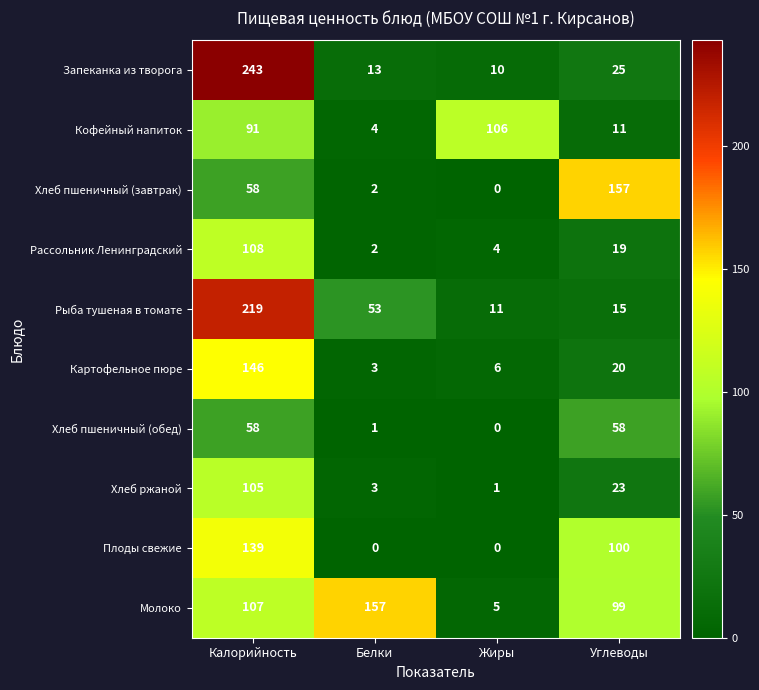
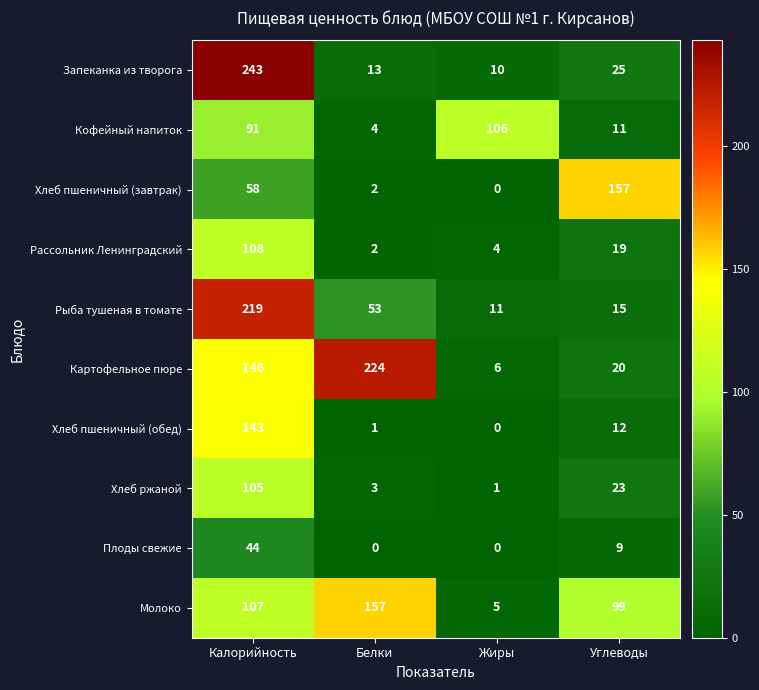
  {
    "Запеканка из творога": {
      "Калорийность": 243,
      "Белки": 13,
      "Жиры": 10,
      "Углеводы": 25
    },
    "Кофейный напиток": {
      "Калорийность": 91,
      "Белки": 4,
      "Жиры": 106,
      "Углеводы": 11
    },
    "Хлеб пшеничный (завтрак)": {
      "Калорийность": 58,
      "Белки": 2,
      "Жиры": 0,
      "Углеводы": 157
    },
    "Рассольник Ленинградский": {
      "Калорийность": 108,
      "Белки": 2,
      "Жиры": 4,
      "Углеводы": 19
    },
    "Рыба тушеная в томате": {
      "Калорийность": 219,
      "Белки": 53,
      "Жиры": 11,
      "Углеводы": 15
    },
    "Картофельное пюре": {
      "Калорийность": 146,
-     "Белки": 3,
+     "Белки": 224,
      "Жиры": 6,
      "Углеводы": 20
    },
    "Хлеб пшеничный (обед)": {
-     "Калорийность": 58,
+     "Калорийность": 143,
      "Белки": 1,
      "Жиры": 0,
-     "Углеводы": 58
+     "Углеводы": 12
    },
    "Хлеб ржаной": {
      "Калорийность": 105,
      "Белки": 3,
      "Жиры": 1,
      "Углеводы": 23
    },
    "Плоды свежие": {
-     "Калорийность": 139,
+     "Калорийность": 44,
      "Белки": 0,
      "Жиры": 0,
-     "Углеводы": 100
+     "Углеводы": 9
    },
    "Молоко": {
      "Калорийность": 107,
      "Белки": 157,
      "Жиры": 5,
      "Углеводы": 99
    }
  }
